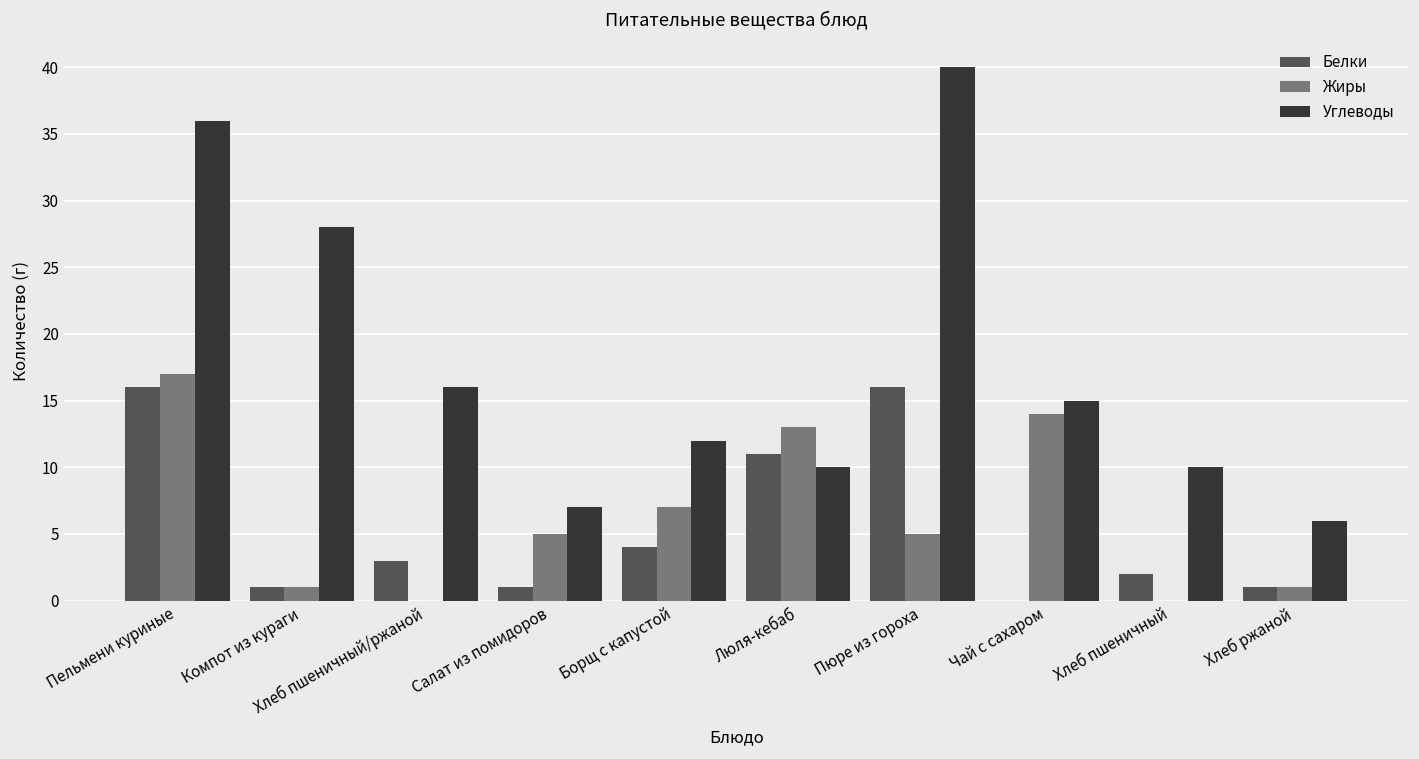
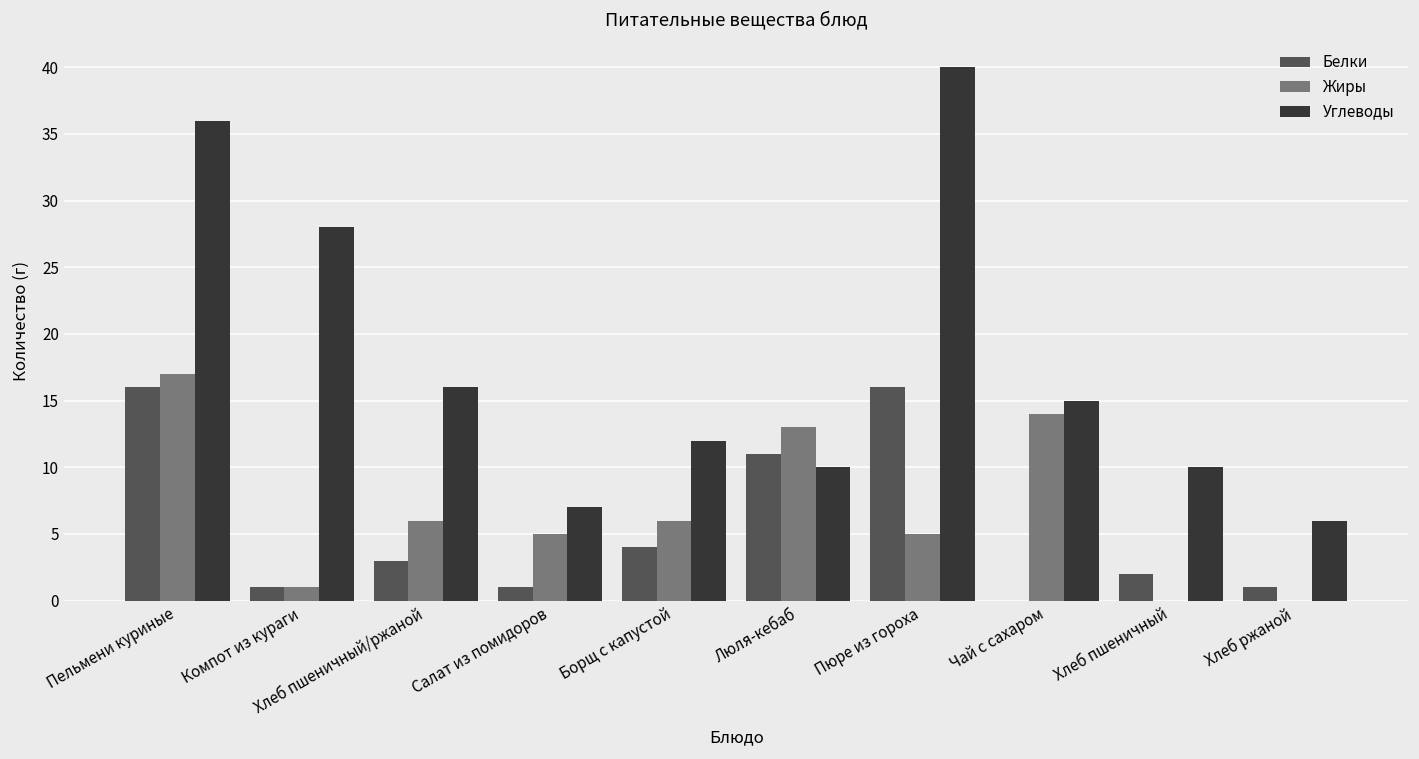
  {
    "Жиры": {
      "Пельмени куриные": 17,
      "Компот из кураги": 1,
-     "Хлеб пшеничный/ржаной": 0,
+     "Хлеб пшеничный/ржаной": 6,
      "Салат из помидоров": 5,
-     "Борщ с капустой": 7,
+     "Борщ с капустой": 6,
      "Люля-кебаб": 13,
      "Пюре из гороха": 5,
      "Чай с сахаром": 14,
      "Хлеб пшеничный": 0,
-     "Хлеб ржаной": 1
+     "Хлеб ржаной": 0
    }
  }
